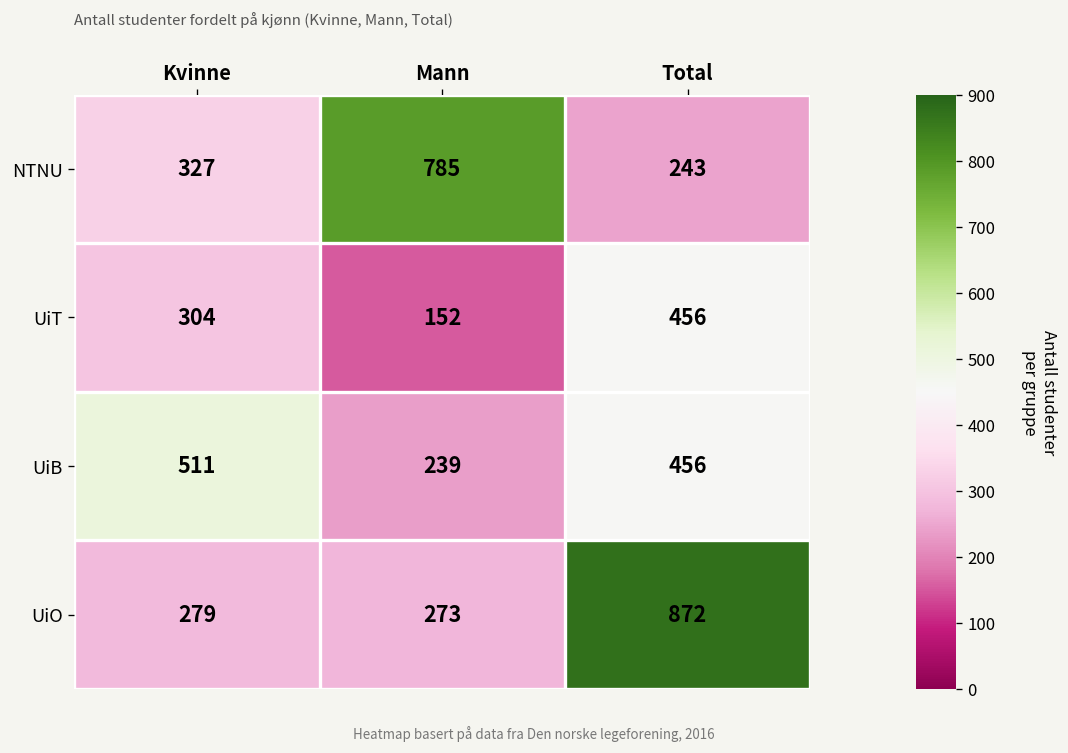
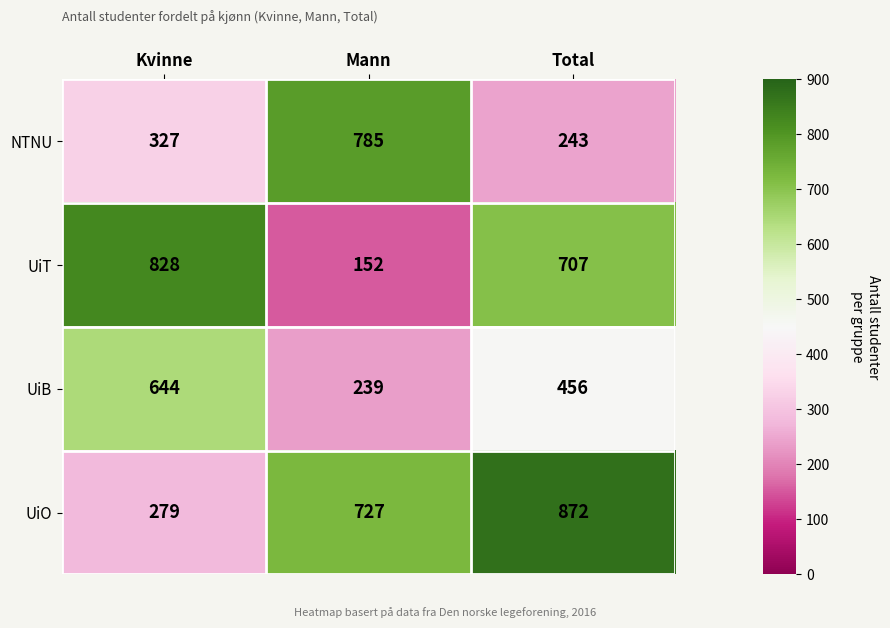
  {
    "NTNU": {
      "Kvinne": 327,
      "Mann": 785,
      "Total": 243
    },
    "UiT": {
-     "Kvinne": 304,
+     "Kvinne": 828,
      "Mann": 152,
-     "Total": 456
+     "Total": 707
    },
    "UiB": {
-     "Kvinne": 511,
+     "Kvinne": 644,
      "Mann": 239,
      "Total": 456
    },
    "UiO": {
      "Kvinne": 279,
-     "Mann": 273,
+     "Mann": 727,
      "Total": 872
    }
  }
